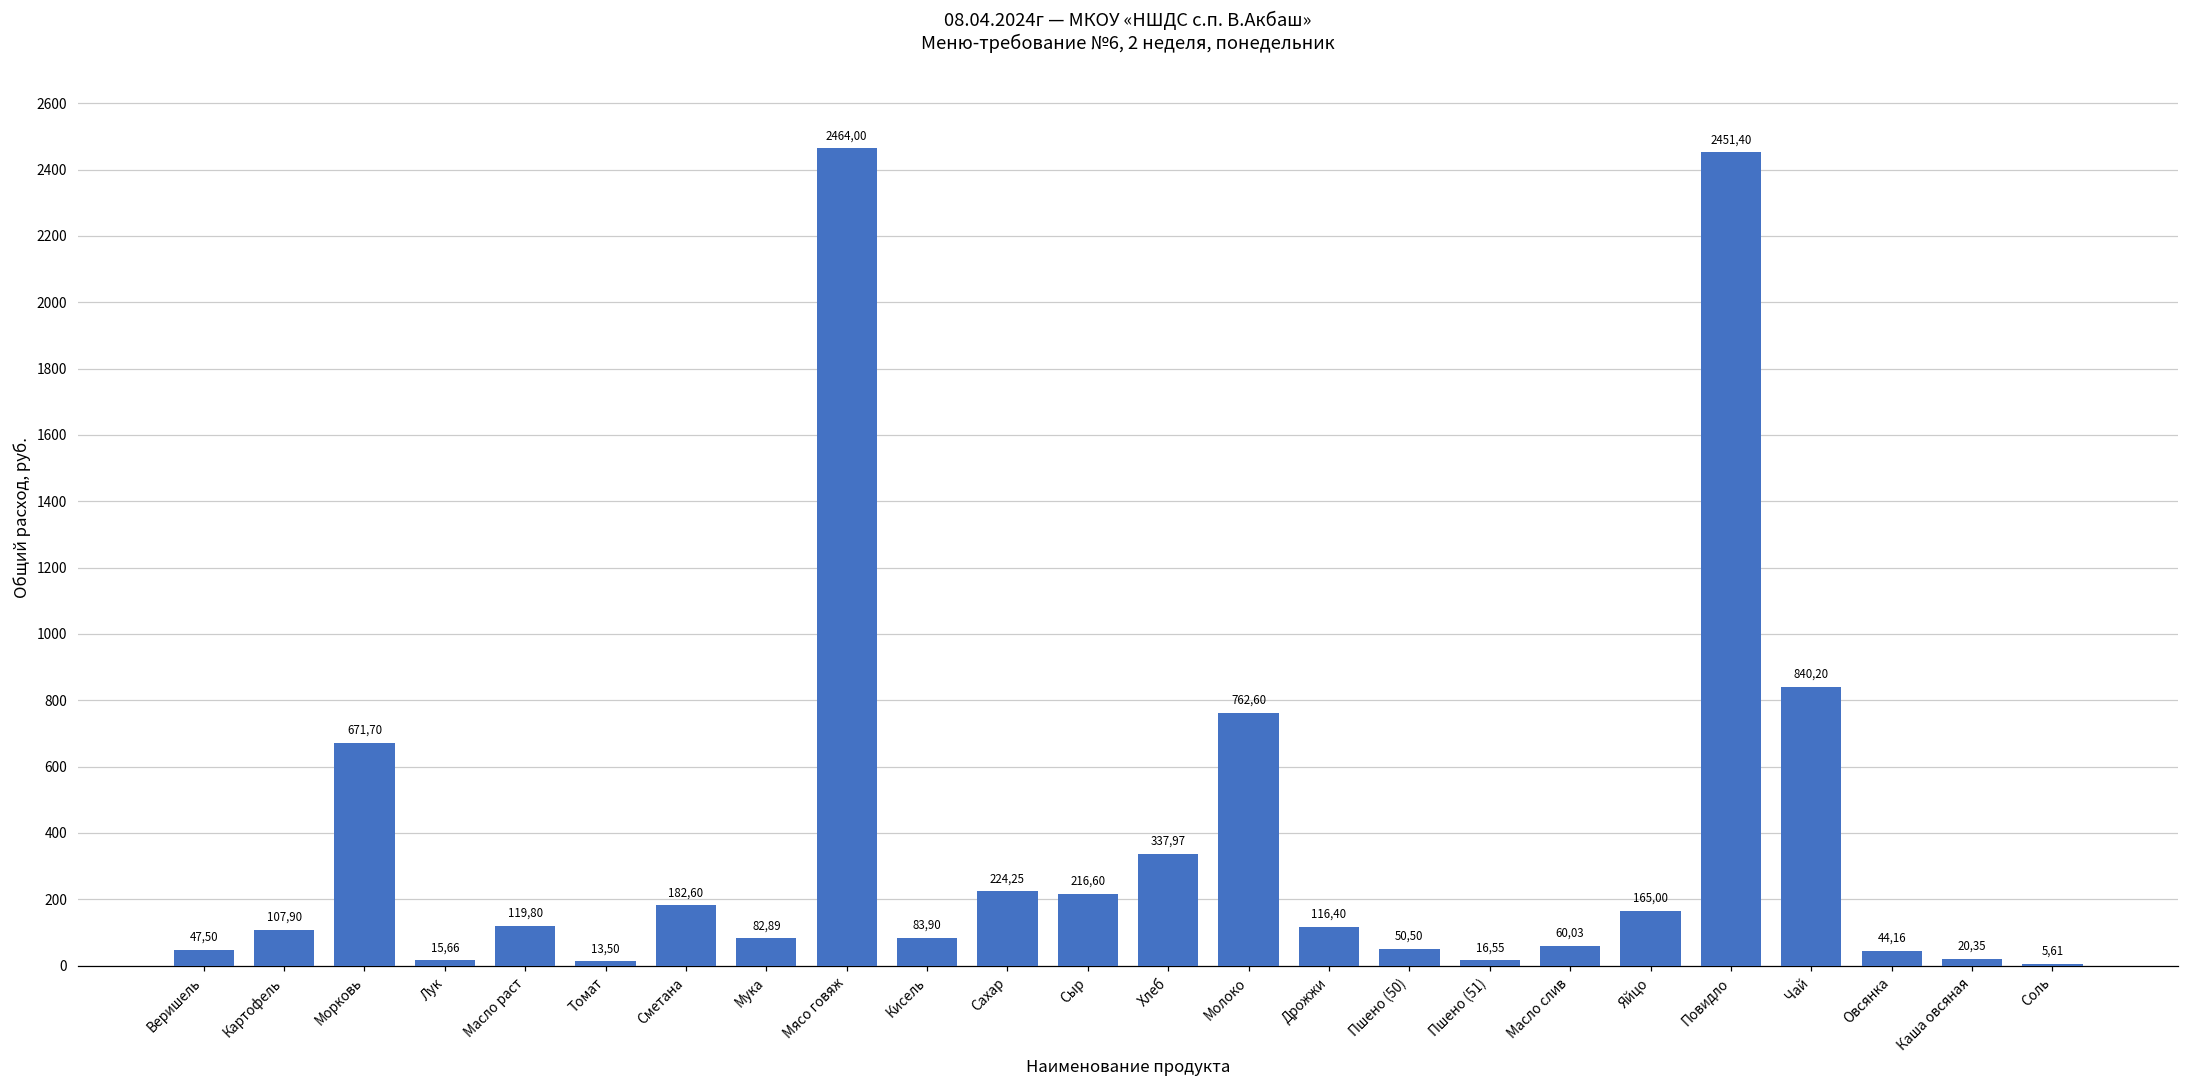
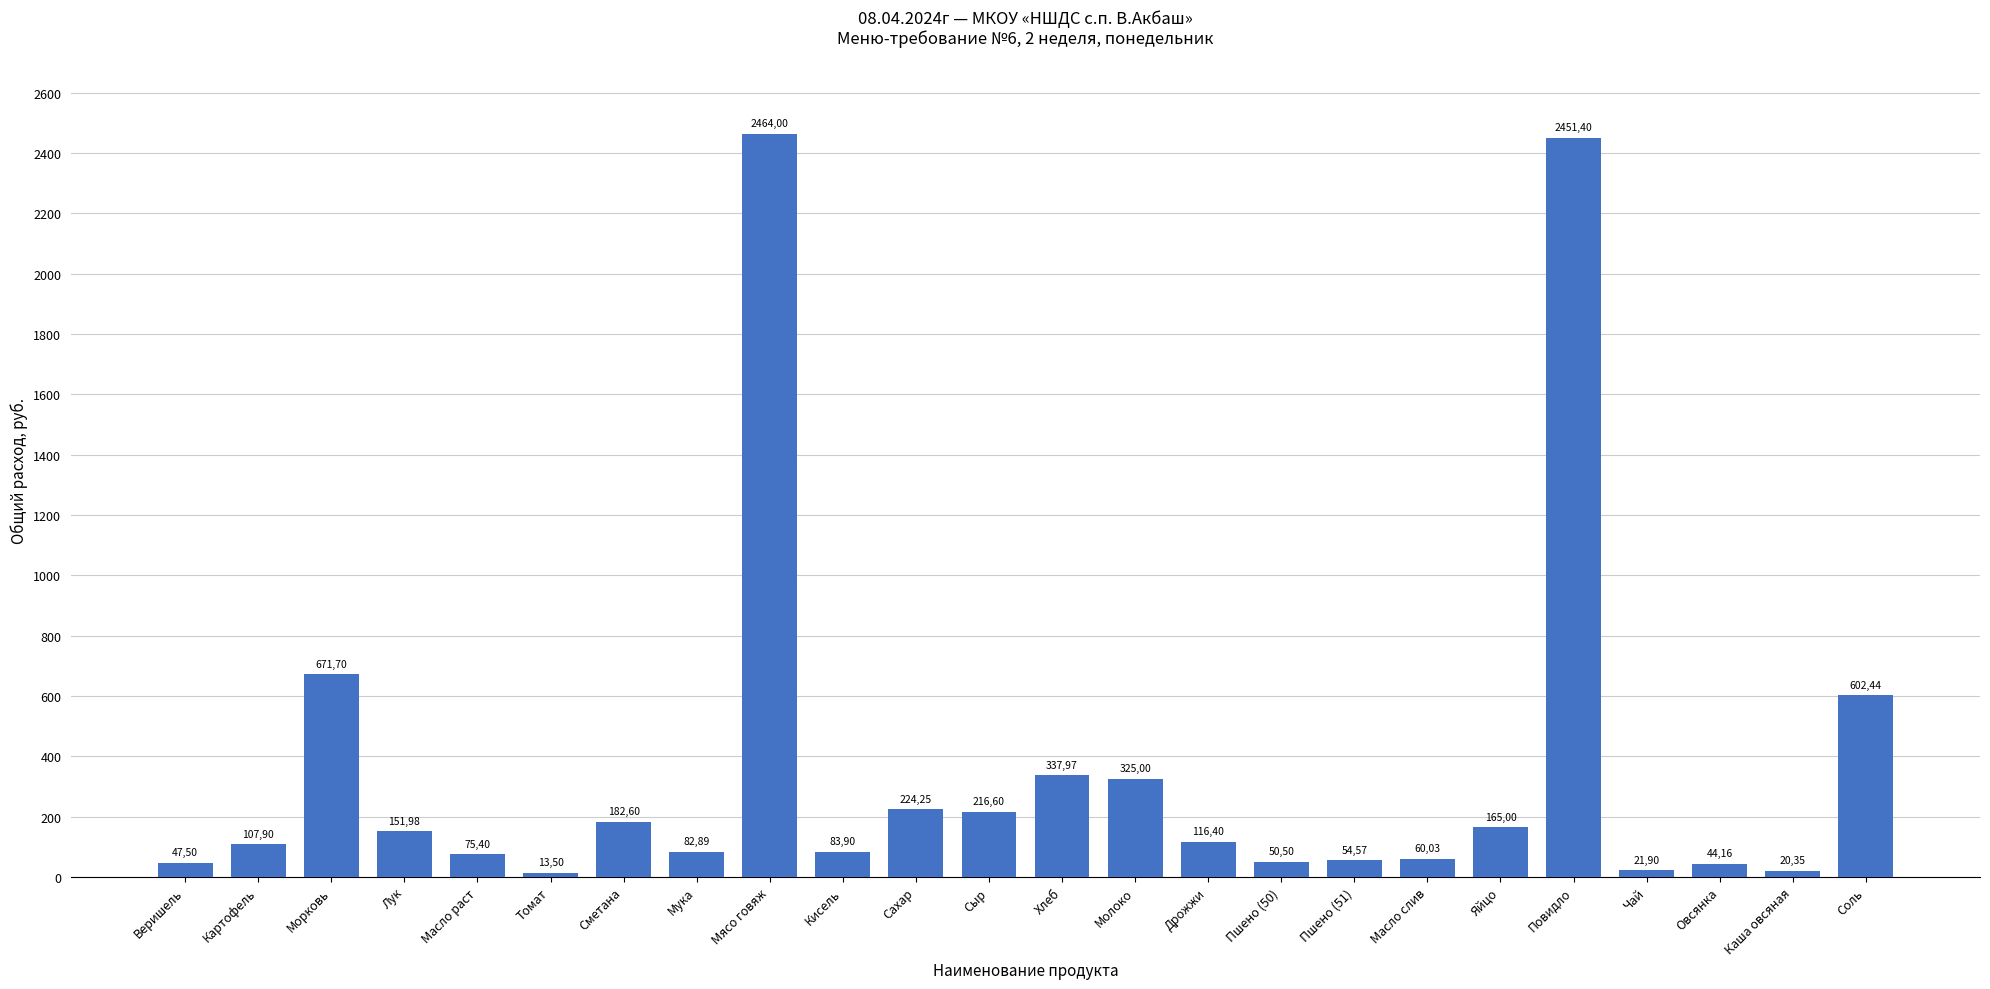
  {
-   "Лук": "15,66",
-   "Масло раст": "119,80",
-   "Молоко": "762,60",
-   "Пшено (51)": "16,55",
-   "Чай": "840,20",
-   "Соль": "5,61"
+   "Лук": "151,98",
+   "Масло раст": "75,40",
+   "Молоко": "325,00",
+   "Пшено (51)": "54,57",
+   "Чай": "21,90",
+   "Соль": "602,44"
  }
